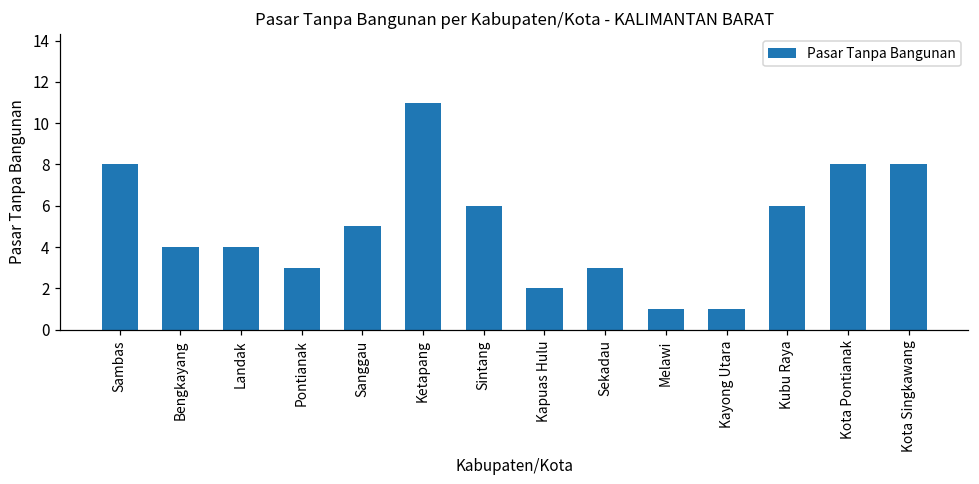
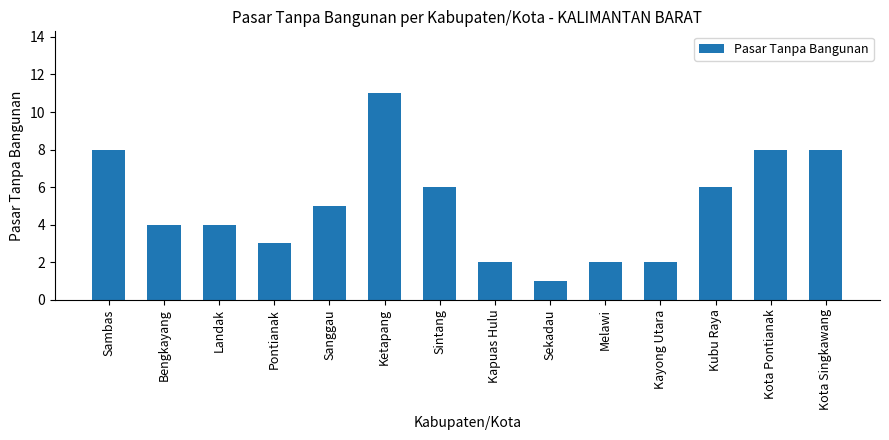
  {
    "Sambas": 8,
    "Bengkayang": 4,
    "Landak": 4,
    "Pontianak": 3,
    "Sanggau": 5,
    "Ketapang": 11,
    "Sintang": 6,
    "Kapuas Hulu": 2,
-   "Sekadau": 3,
-   "Melawi": 1,
-   "Kayong Utara": 1,
+   "Sekadau": 1,
+   "Melawi": 2,
+   "Kayong Utara": 2,
    "Kubu Raya": 6,
    "Kota Pontianak": 8,
    "Kota Singkawang": 8
  }
